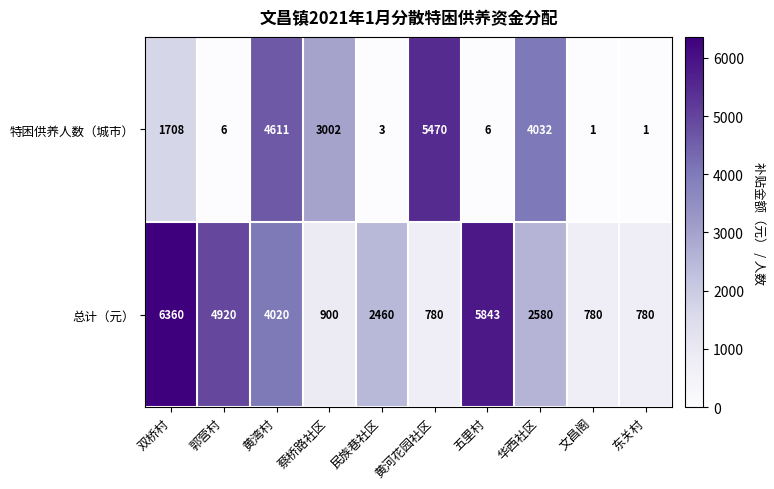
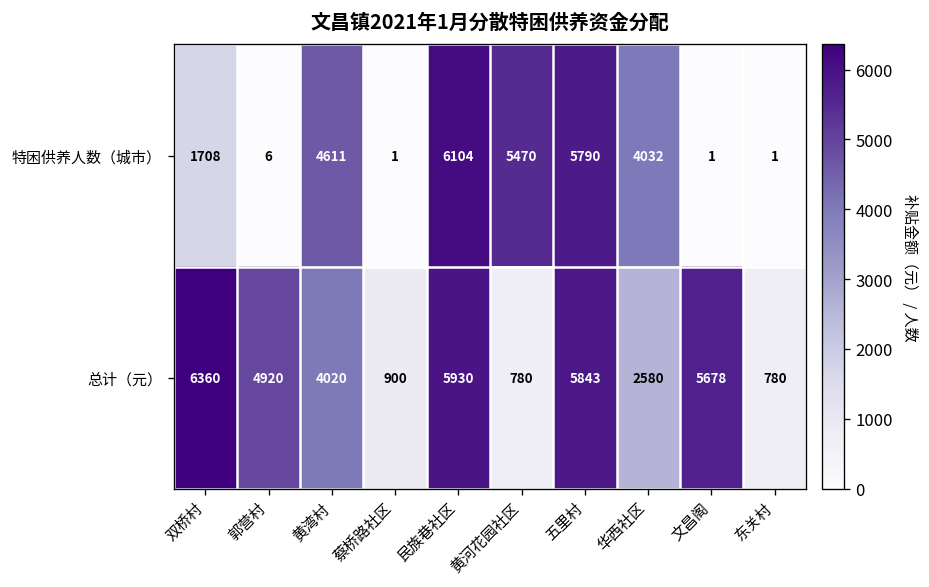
  {
    "特困供养人数（城市）": {
      "双桥村": 1708,
      "郭营村": 6,
      "黄湾村": 4611,
-     "蔡桥路社区": 3002,
-     "民族巷社区": 3,
+     "蔡桥路社区": 1,
+     "民族巷社区": 6104,
      "黄河花园社区": 5470,
-     "五里村": 6,
+     "五里村": 5790,
      "华西社区": 4032,
      "文昌阁": 1,
      "东关村": 1
    },
    "总计（元）": {
      "双桥村": 6360,
      "郭营村": 4920,
      "黄湾村": 4020,
      "蔡桥路社区": 900,
-     "民族巷社区": 2460,
+     "民族巷社区": 5930,
      "黄河花园社区": 780,
      "五里村": 5843,
      "华西社区": 2580,
-     "文昌阁": 780,
+     "文昌阁": 5678,
      "东关村": 780
    }
  }
